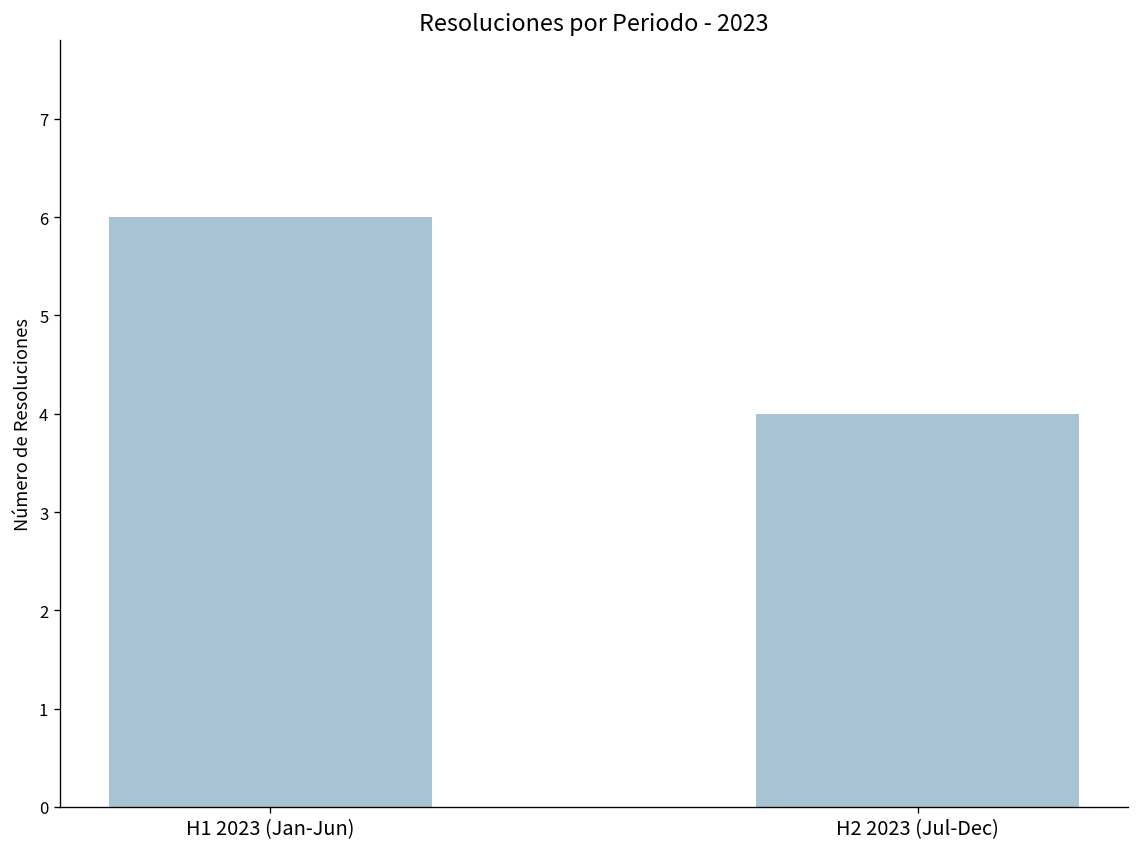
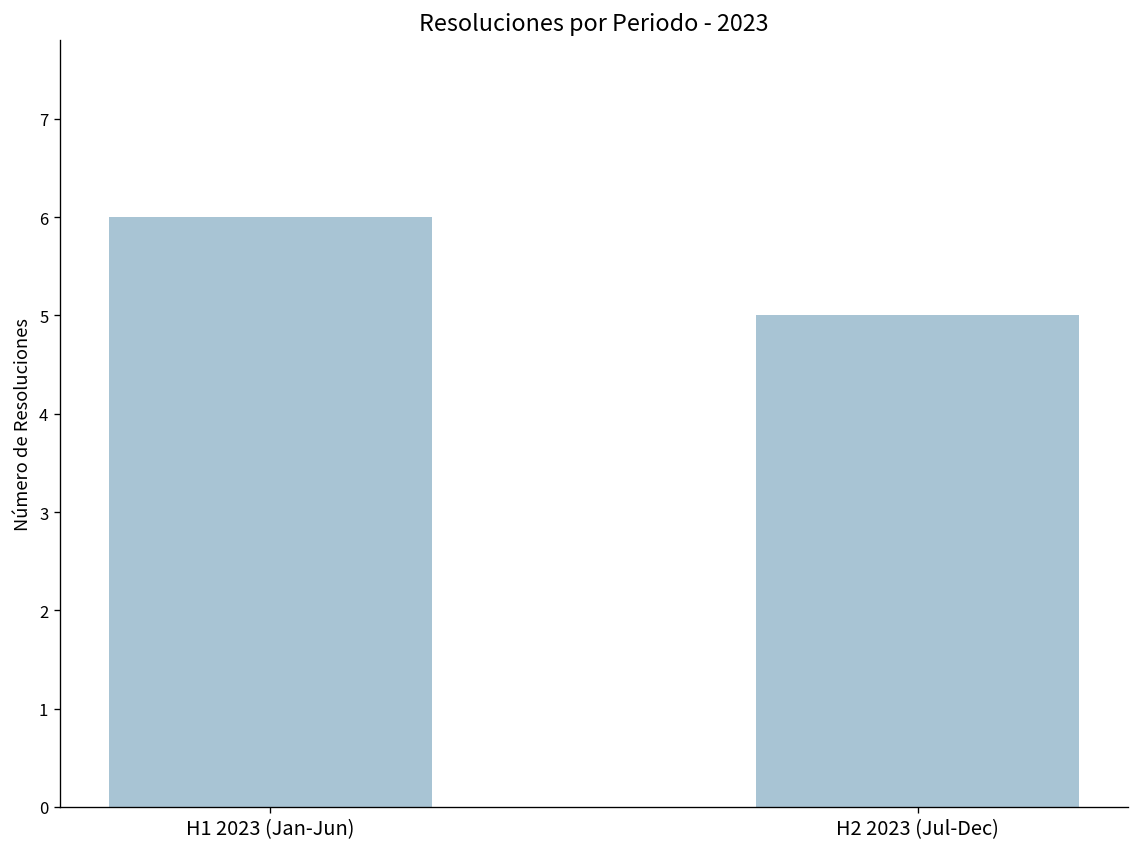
  {
    "H1 2023 (Jan-Jun)": 6,
-   "H2 2023 (Jul-Dec)": 4
+   "H2 2023 (Jul-Dec)": 5
  }
